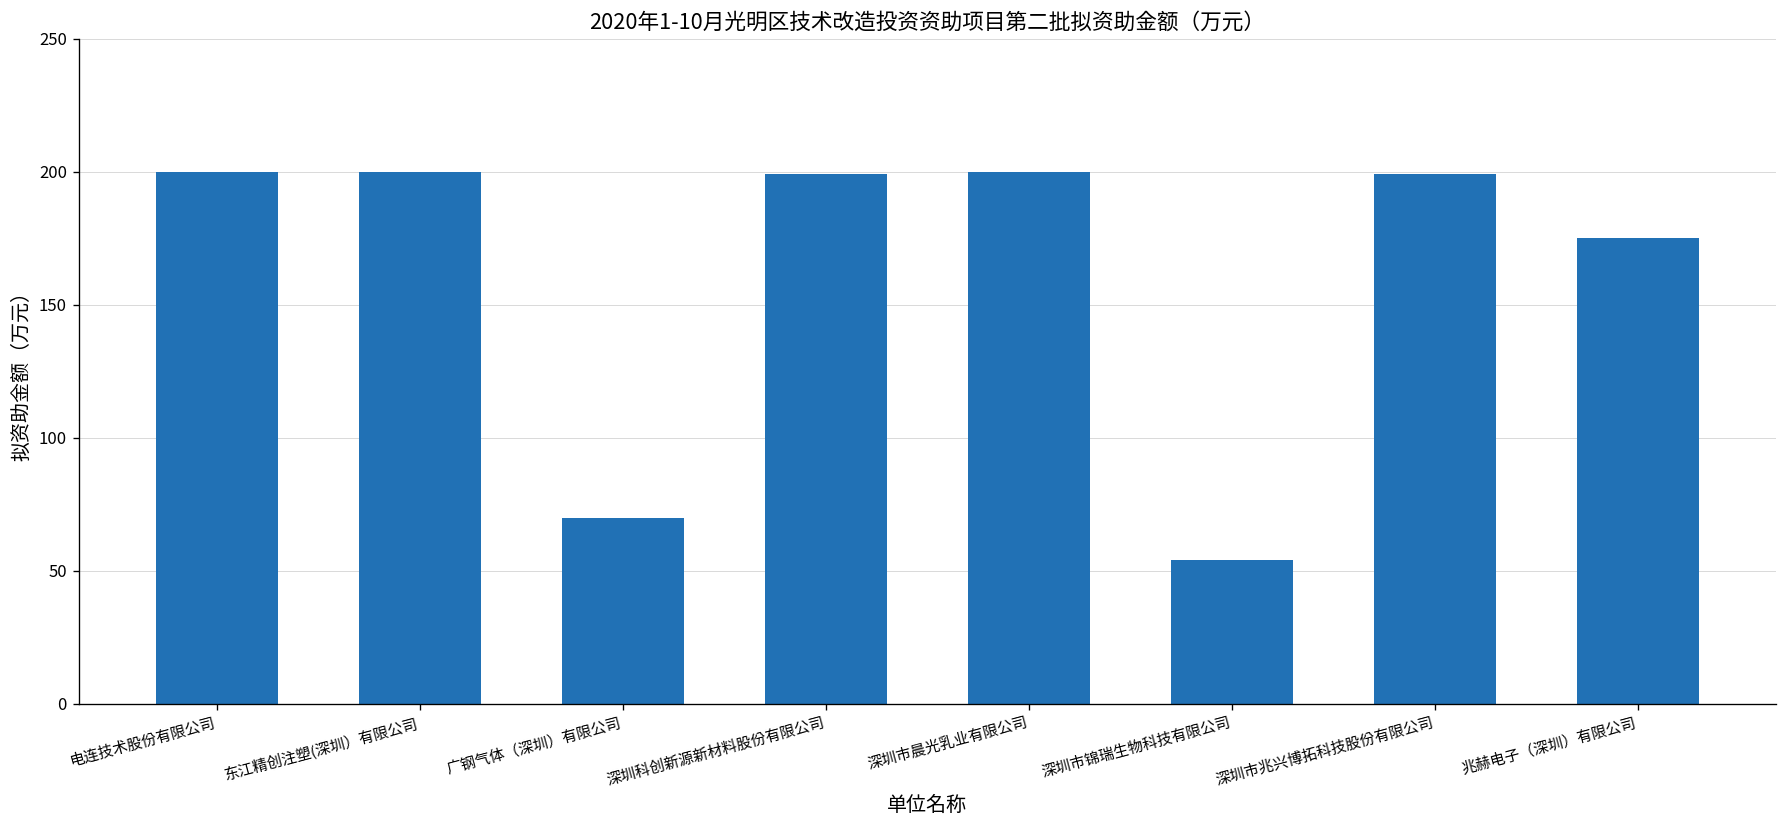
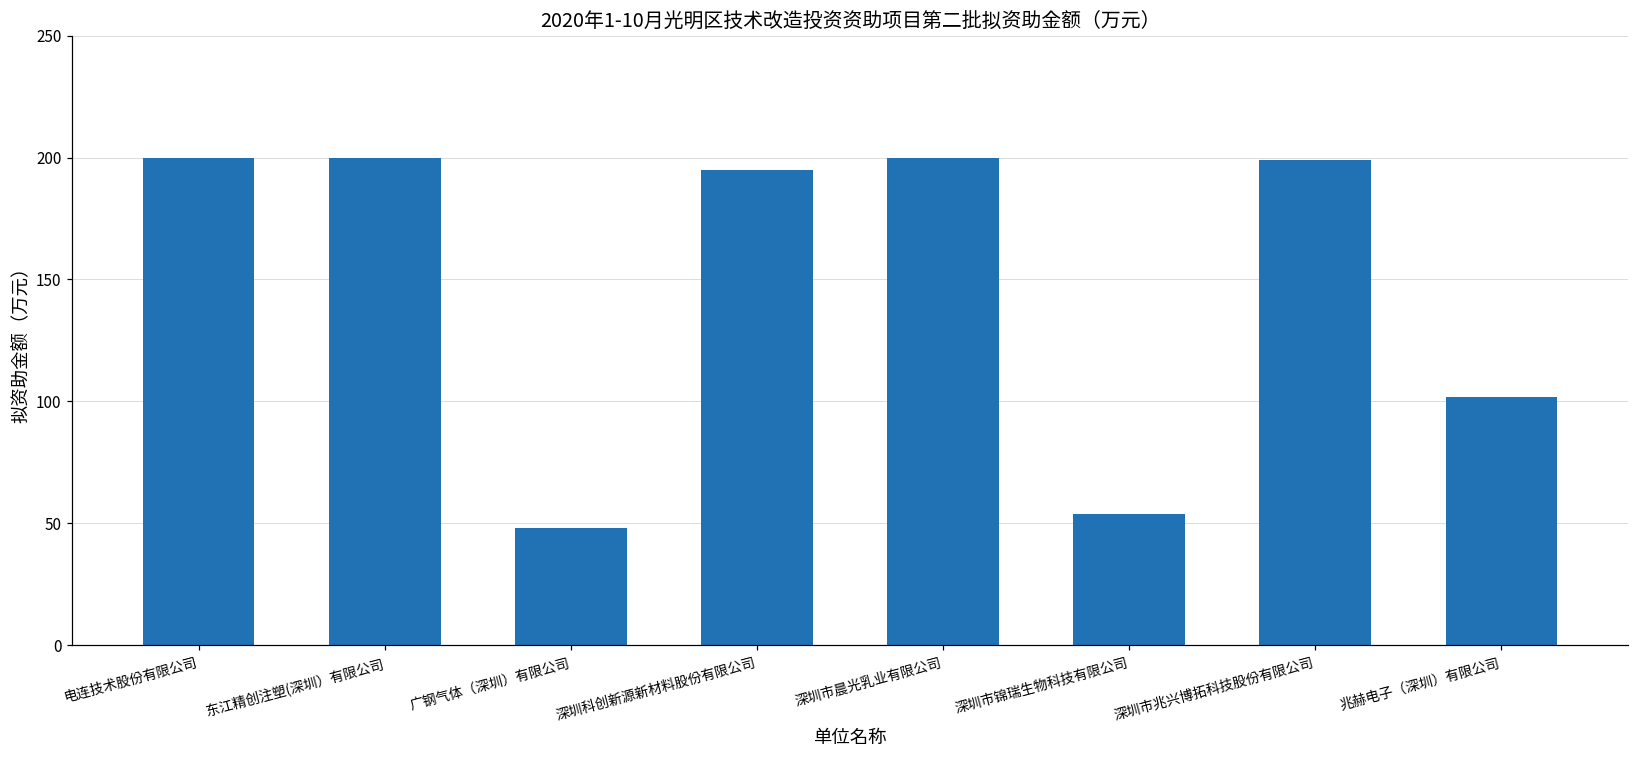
  {
    "电连技术股份有限公司": 200,
    "东江精创注塑(深圳）有限公司": 200,
-   "广钢气体（深圳）有限公司": 70,
-   "深圳科创新源新材料股份有限公司": 199,
+   "广钢气体（深圳）有限公司": 48,
+   "深圳科创新源新材料股份有限公司": 195,
    "深圳市晨光乳业有限公司": 200,
    "深圳市锦瑞生物科技有限公司": 54,
    "深圳市兆兴博拓科技股份有限公司": 199,
-   "兆赫电子（深圳）有限公司": 175
+   "兆赫电子（深圳）有限公司": 102
  }
